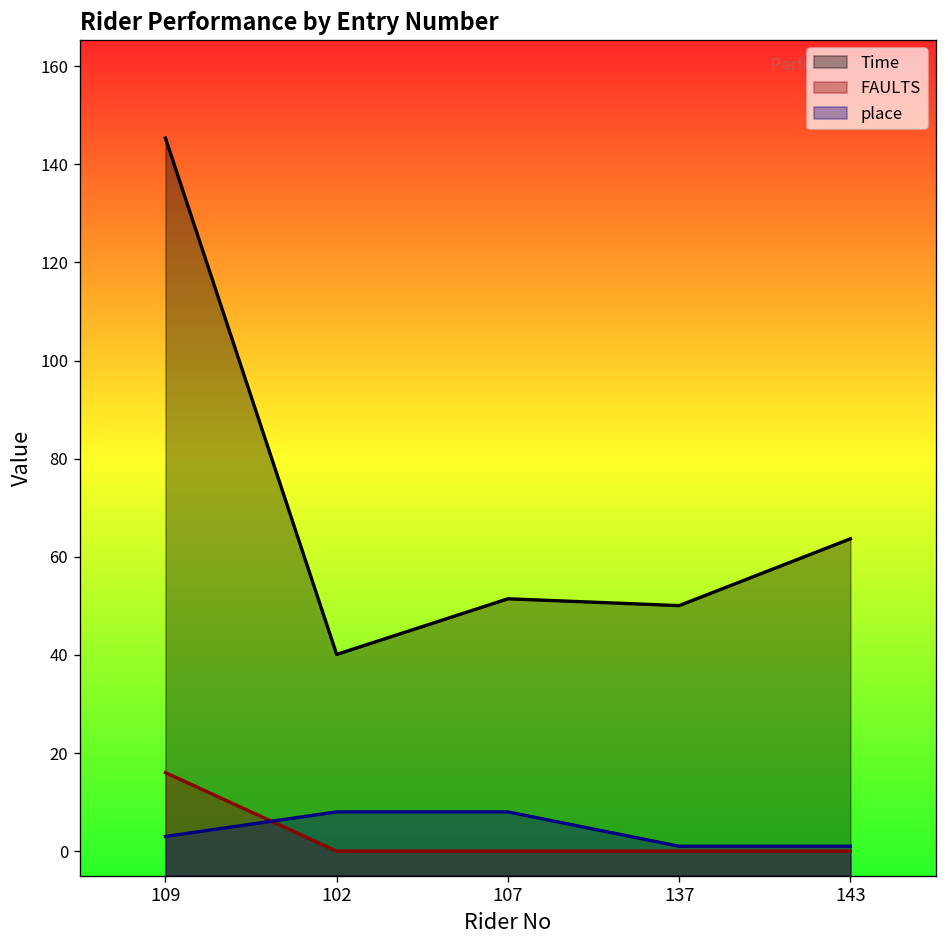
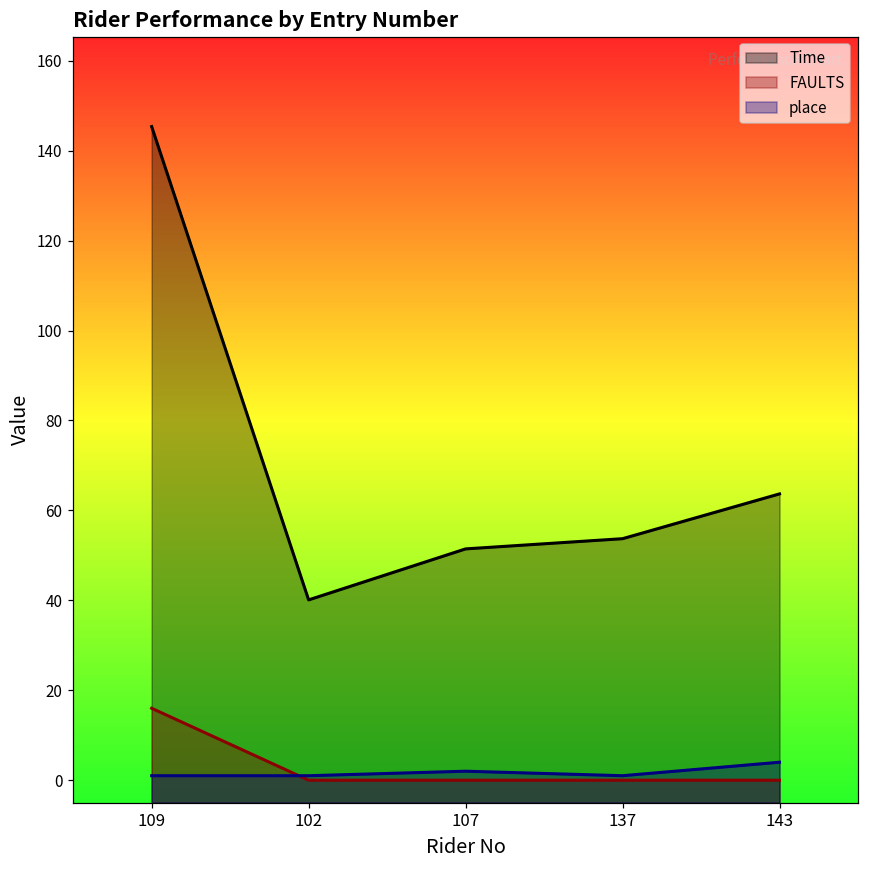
  {
    "Time": {
      "109": 145,
      "102": 40,
      "107": 51,
-     "137": 50,
+     "137": 54,
      "143": 64
    },
    "FAULTS": {
      "109": 16,
      "102": 0,
      "107": 0,
      "137": 0,
      "143": 0
    },
    "place": {
-     "109": 3,
-     "102": 8,
-     "107": 8,
+     "109": 1,
+     "102": 1,
+     "107": 2,
      "137": 1,
-     "143": 1
+     "143": 4
    }
  }
